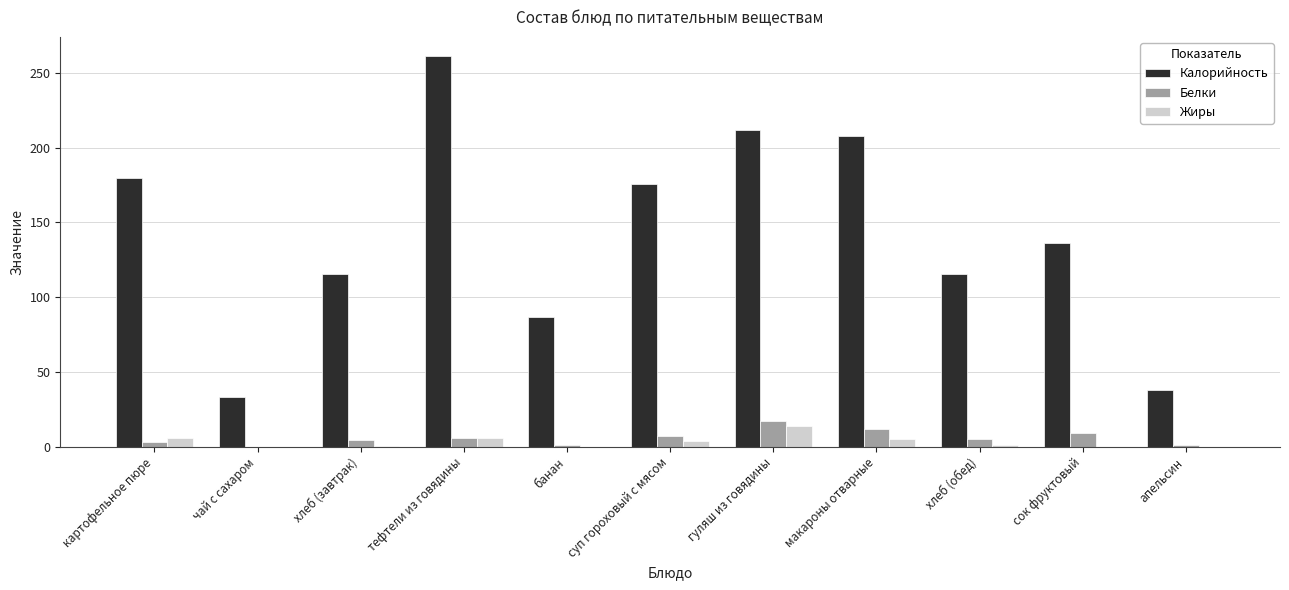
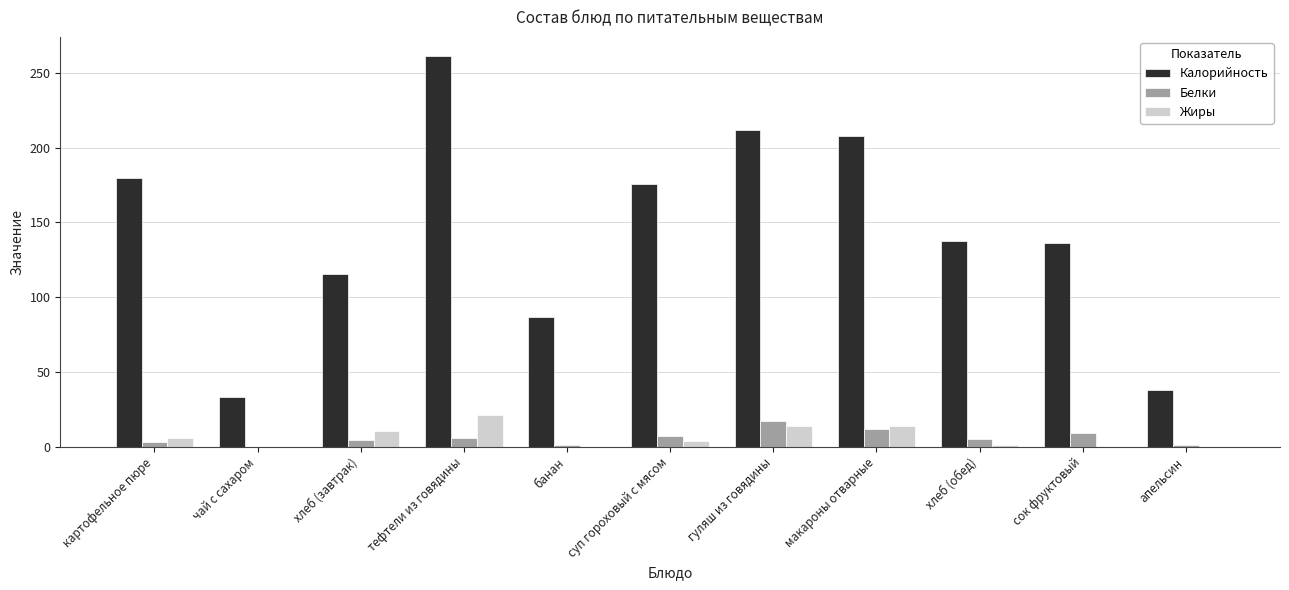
  {
    "Калорийность": {
      "картофельное пюре": 180,
      "чай с сахаром": 33,
      "хлеб (завтрак)": 116,
      "тефтели из говядины": 261,
      "банан": 87,
      "суп гороховый с мясом": 176,
      "гуляш из говядины": 212,
      "макароны отварные": 208,
-     "хлеб (обед)": 116,
+     "хлеб (обед)": 138,
      "сок фруктовый": 136,
      "апельсин": 38
    },
    "Белки": {
      "картофельное пюре": 3,
      "чай с сахаром": 0,
      "хлеб (завтрак)": 5,
      "тефтели из говядины": 6,
      "суп гороховый с мясом": 7,
      "гуляш из говядины": 17,
      "макароны отварные": 12,
      "хлеб (обед)": 5,
      "сок фруктовый": 9
    },
    "Жиры": {
      "картофельное пюре": 6,
      "чай с сахаром": 0,
-     "хлеб (завтрак)": 1,
-     "тефтели из говядины": 6,
+     "хлеб (завтрак)": 10,
+     "тефтели из говядины": 21,
      "банан": 0,
      "суп гороховый с мясом": 4,
      "гуляш из говядины": 14,
-     "макароны отварные": 5,
+     "макароны отварные": 14,
      "сок фруктовый": 0,
      "апельсин": 0
    }
  }
